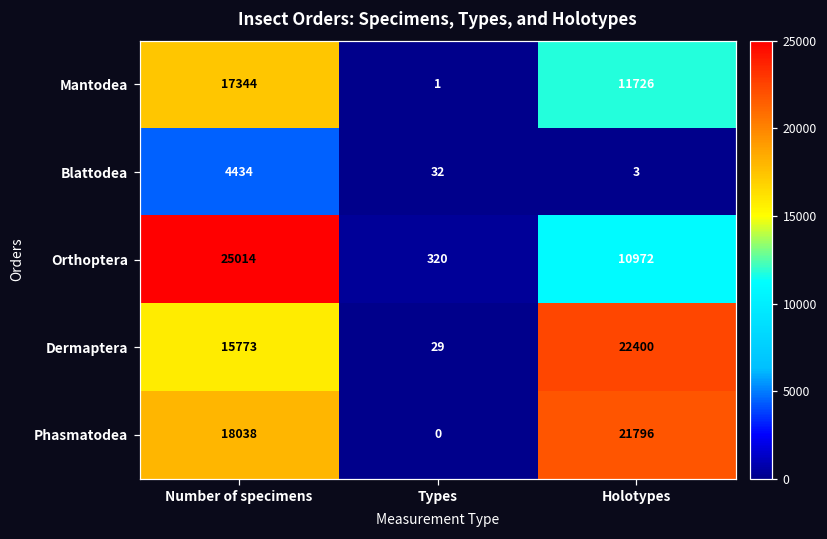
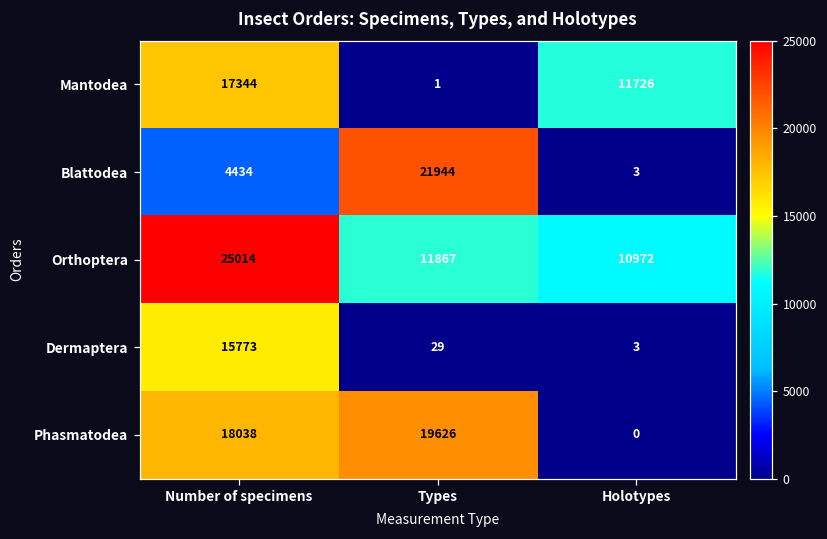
  {
    "Mantodea": {
      "Number of specimens": 17344,
      "Types": 1,
      "Holotypes": 11726
    },
    "Blattodea": {
      "Number of specimens": 4434,
-     "Types": 32,
+     "Types": 21944,
      "Holotypes": 3
    },
    "Orthoptera": {
      "Number of specimens": 25014,
-     "Types": 320,
+     "Types": 11867,
      "Holotypes": 10972
    },
    "Dermaptera": {
      "Number of specimens": 15773,
      "Types": 29,
-     "Holotypes": 22400
+     "Holotypes": 3
    },
    "Phasmatodea": {
      "Number of specimens": 18038,
-     "Types": 0,
-     "Holotypes": 21796
+     "Types": 19626,
+     "Holotypes": 0
    }
  }
